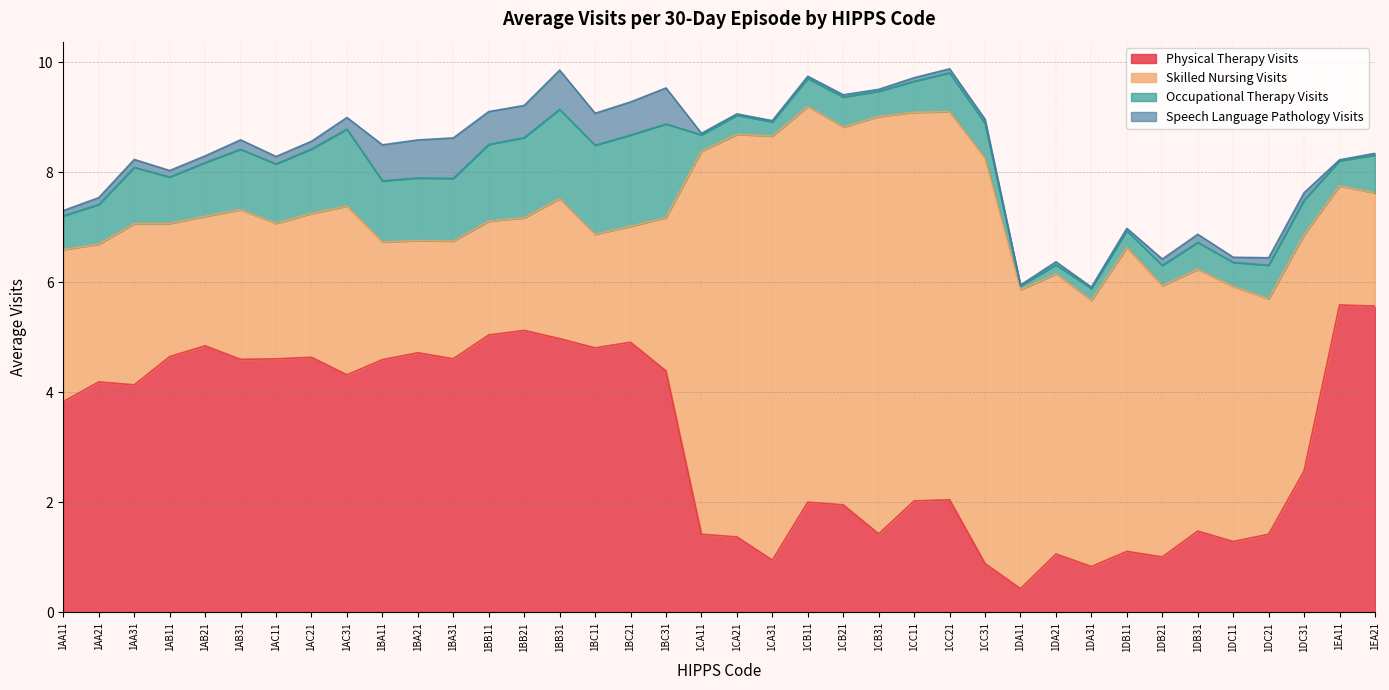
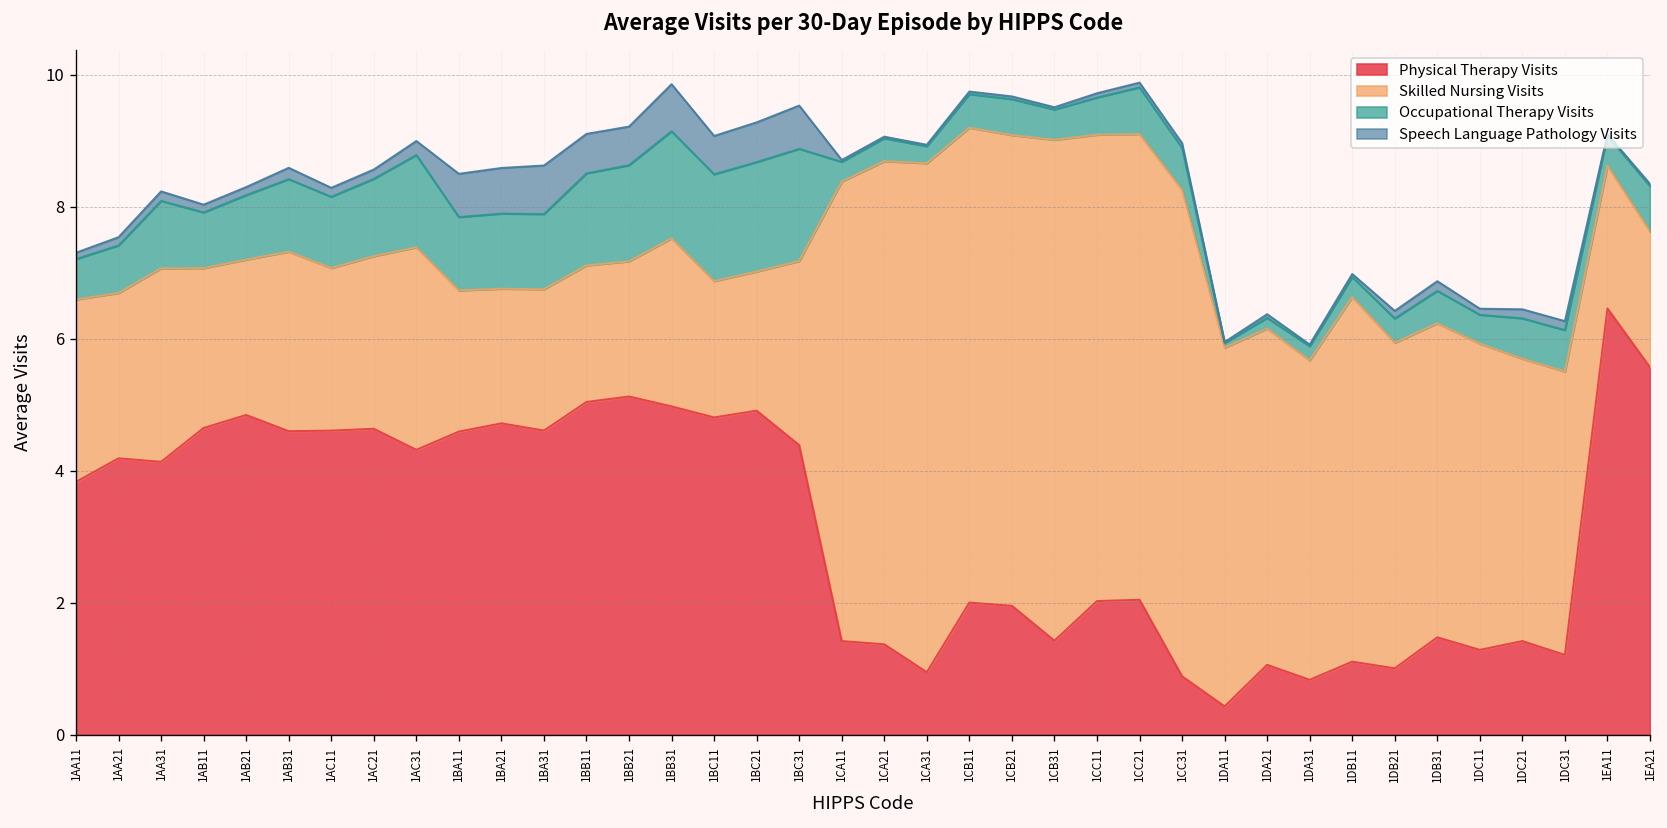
  {
    "Physical Therapy Visits": {
      "1AA11": 3.8,
      "1AA21": 4.2,
      "1AA31": 4.1,
      "1AB11": 4.7,
      "1AB21": 4.8,
      "1AB31": 4.6,
      "1AC11": 4.6,
      "1AC21": 4.6,
      "1AC31": 4.3,
      "1BA11": 4.6,
      "1BA21": 4.7,
      "1BA31": 4.6,
      "1BB11": 5.0,
      "1BB21": 5.1,
      "1BB31": 5.0,
      "1BC11": 4.8,
      "1BC21": 4.9,
      "1BC31": 4.4,
      "1CA11": 1.4,
      "1CA21": 1.4,
      "1CA31": 1.0,
      "1CB11": 2.0,
      "1CB21": 2.0,
      "1CB31": 1.4,
      "1CC11": 2.0,
      "1CC21": 2.0,
      "1CC31": 0.9,
      "1DA11": 0.4,
      "1DA21": 1.1,
      "1DA31": 0.8,
      "1DB11": 1.1,
      "1DB21": 1.0,
      "1DB31": 1.5,
      "1DC11": 1.3,
      "1DC21": 1.4,
-     "1DC31": 2.6,
-     "1EA11": 5.6,
+     "1DC31": 1.2,
+     "1EA11": 6.5,
      "1EA21": 5.6
    },
    "Skilled Nursing Visits": {
      "1AA11": 2.8,
      "1AA21": 2.5,
      "1AA31": 2.9,
      "1AB11": 2.4,
      "1AB21": 2.4,
      "1AB31": 2.7,
      "1AC11": 2.5,
      "1AC21": 2.6,
      "1AC31": 3.1,
      "1BA11": 2.1,
      "1BA21": 2.0,
      "1BA31": 2.1,
      "1BB11": 2.1,
      "1BB21": 2.0,
      "1BB31": 2.5,
      "1BC11": 2.1,
      "1BC21": 2.1,
      "1BC31": 2.8,
      "1CA11": 7.0,
      "1CA21": 7.3,
      "1CA31": 7.7,
      "1CB11": 7.2,
-     "1CB21": 6.9,
+     "1CB21": 7.1,
      "1CB31": 7.6,
      "1CC11": 7.1,
      "1CC21": 7.1,
      "1CC31": 7.4,
      "1DA11": 5.4,
      "1DA21": 5.1,
      "1DA31": 4.8,
      "1DB11": 5.5,
      "1DB21": 4.9,
      "1DB31": 4.8,
      "1DC11": 4.6,
      "1DC21": 4.3,
      "1DC31": 4.3,
      "1EA11": 2.2,
      "1EA21": 2.1
    }
  }
